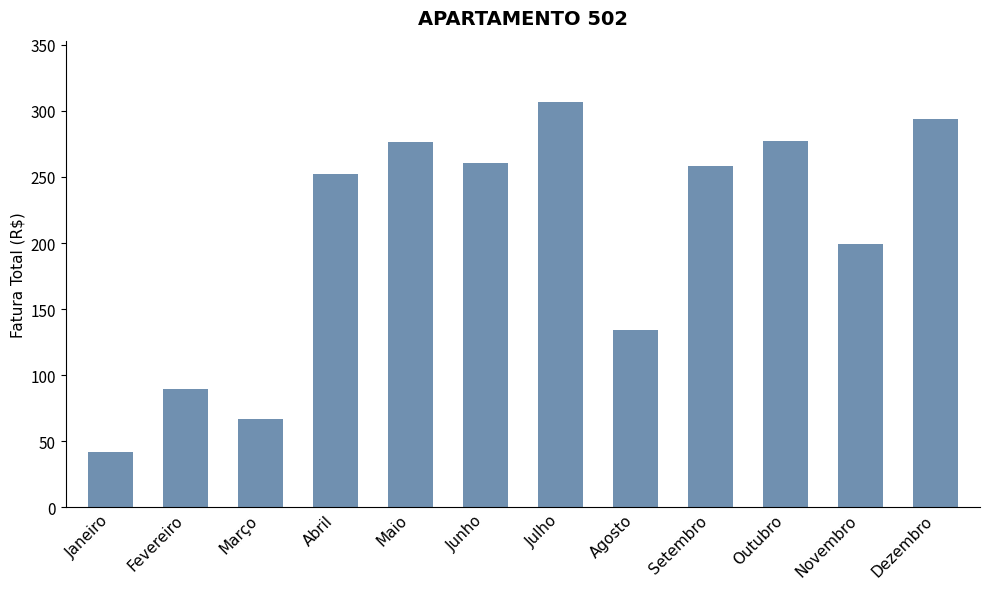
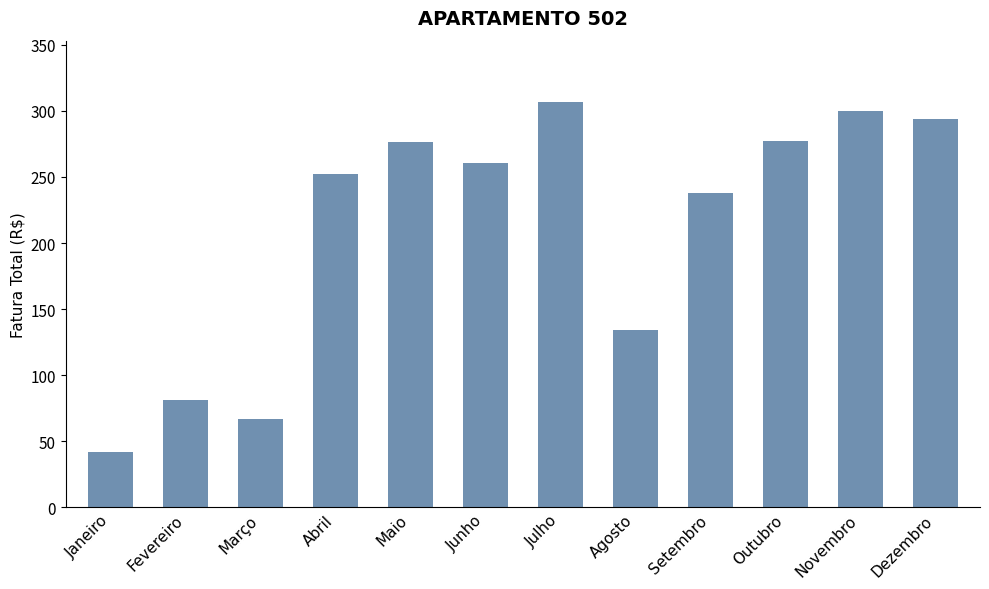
  {
    "Janeiro": 42,
-   "Fevereiro": 90,
+   "Fevereiro": 81,
    "Março": 67,
    "Abril": 252,
    "Maio": 276,
    "Junho": 261,
    "Julho": 307,
    "Agosto": 134,
-   "Setembro": 258,
+   "Setembro": 238,
    "Outubro": 277,
-   "Novembro": 199,
+   "Novembro": 300,
    "Dezembro": 294
  }
